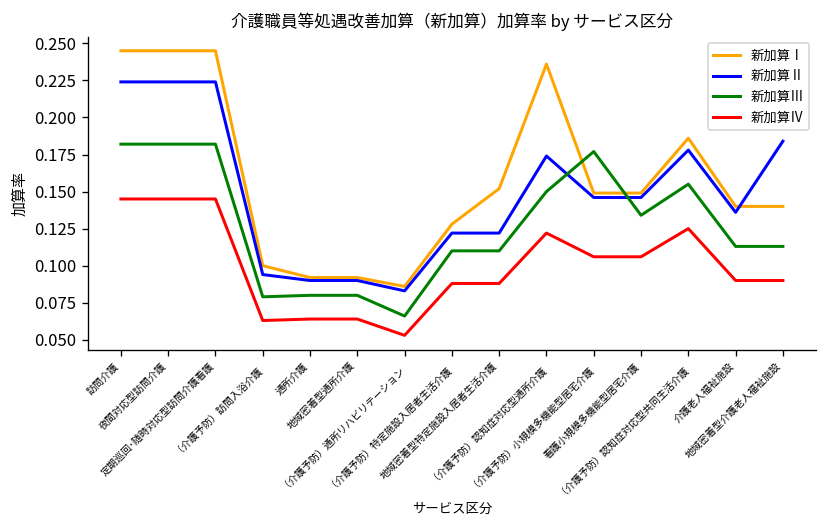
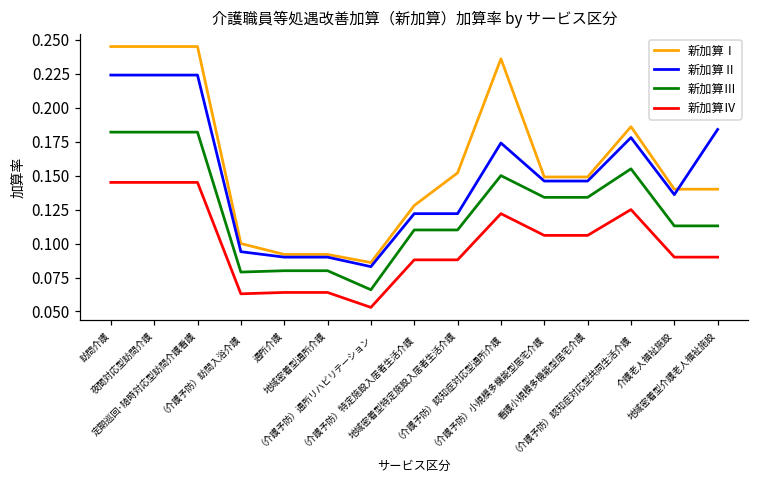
  {
    "新加算Ⅰ": {
      "訪問介護": 0.245,
      "夜間対応型訪問介護": 0.245,
      "定期巡回･随時対応型訪問介護看護": 0.245,
      "（介護予防）訪問入浴介護": 0.100,
      "（介護予防）通所リハビリテーション": 0.086,
      "（介護予防）特定施設入居者生活介護": 0.128,
      "地域密着型特定施設入居者生活介護": 0.152,
      "（介護予防）認知症対応型通所介護": 0.236,
      "（介護予防）小規模多機能型居宅介護": 0.149,
      "看護小規模多機能型居宅介護": 0.149,
      "（介護予防）認知症対応型共同生活介護": 0.186,
      "介護老人福祉施設": 0.140,
      "地域密着型介護老人福祉施設": 0.140
    },
    "新加算Ⅱ": {
      "訪問介護": 0.224,
      "夜間対応型訪問介護": 0.224,
      "定期巡回･随時対応型訪問介護看護": 0.224,
      "（介護予防）訪問入浴介護": 0.094,
      "（介護予防）通所リハビリテーション": 0.083,
      "（介護予防）特定施設入居者生活介護": 0.122,
      "地域密着型特定施設入居者生活介護": 0.122,
      "（介護予防）認知症対応型通所介護": 0.174,
      "（介護予防）小規模多機能型居宅介護": 0.146,
      "看護小規模多機能型居宅介護": 0.146,
      "（介護予防）認知症対応型共同生活介護": 0.178,
      "介護老人福祉施設": 0.136,
      "地域密着型介護老人福祉施設": 0.184
    },
    "新加算Ⅲ": {
      "訪問介護": 0.182,
      "夜間対応型訪問介護": 0.182,
      "定期巡回･随時対応型訪問介護看護": 0.182,
      "（介護予防）訪問入浴介護": 0.079,
      "通所介護": 0.080,
      "地域密着型通所介護": 0.080,
      "（介護予防）通所リハビリテーション": 0.066,
      "（介護予防）特定施設入居者生活介護": 0.110,
      "地域密着型特定施設入居者生活介護": 0.110,
      "（介護予防）認知症対応型通所介護": 0.150,
-     "（介護予防）小規模多機能型居宅介護": 0.177,
+     "（介護予防）小規模多機能型居宅介護": 0.134,
      "看護小規模多機能型居宅介護": 0.134,
      "（介護予防）認知症対応型共同生活介護": 0.155,
      "介護老人福祉施設": 0.113,
      "地域密着型介護老人福祉施設": 0.113
    },
    "新加算Ⅳ": {
      "訪問介護": 0.145,
      "夜間対応型訪問介護": 0.145,
      "定期巡回･随時対応型訪問介護看護": 0.145,
      "（介護予防）訪問入浴介護": 0.063,
      "通所介護": 0.064,
      "地域密着型通所介護": 0.064,
      "（介護予防）通所リハビリテーション": 0.053,
      "（介護予防）特定施設入居者生活介護": 0.088,
      "地域密着型特定施設入居者生活介護": 0.088,
      "（介護予防）認知症対応型通所介護": 0.122,
      "（介護予防）小規模多機能型居宅介護": 0.106,
      "看護小規模多機能型居宅介護": 0.106,
      "（介護予防）認知症対応型共同生活介護": 0.125,
      "介護老人福祉施設": 0.090,
      "地域密着型介護老人福祉施設": 0.090
    }
  }
